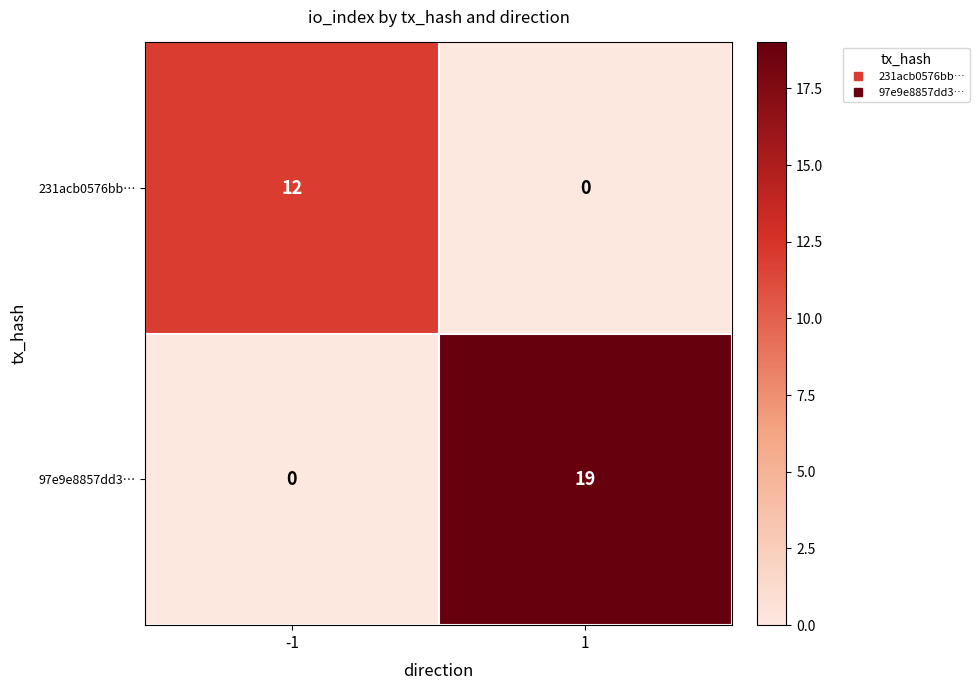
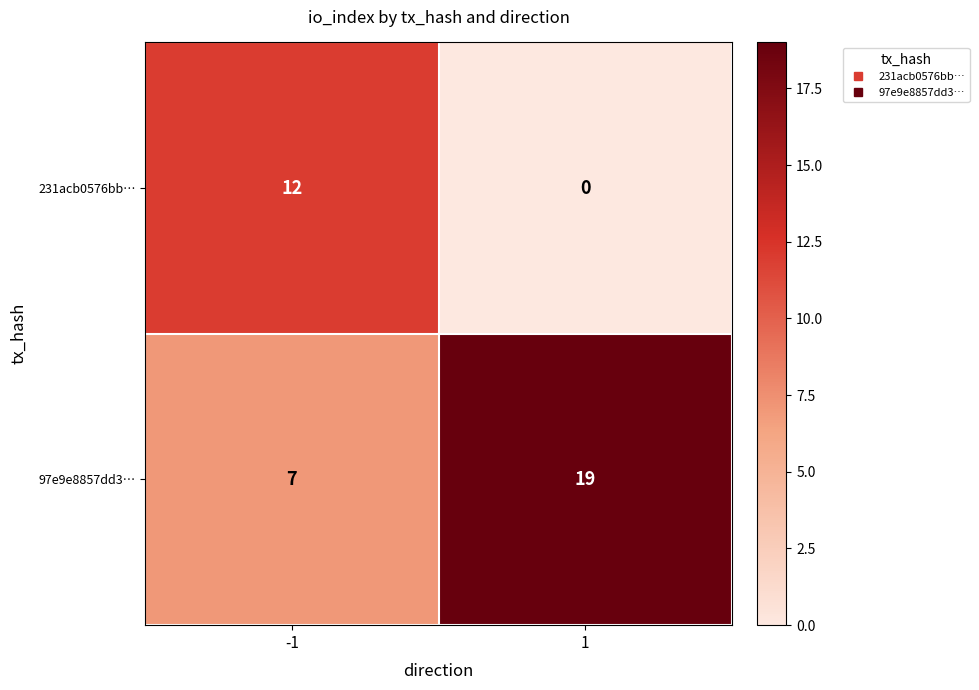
  {
    "231acb0576bb…": {
      "-1": 12,
      "1": 0
    },
    "97e9e8857dd3…": {
-     "-1": 0,
+     "-1": 7,
      "1": 19
    }
  }
